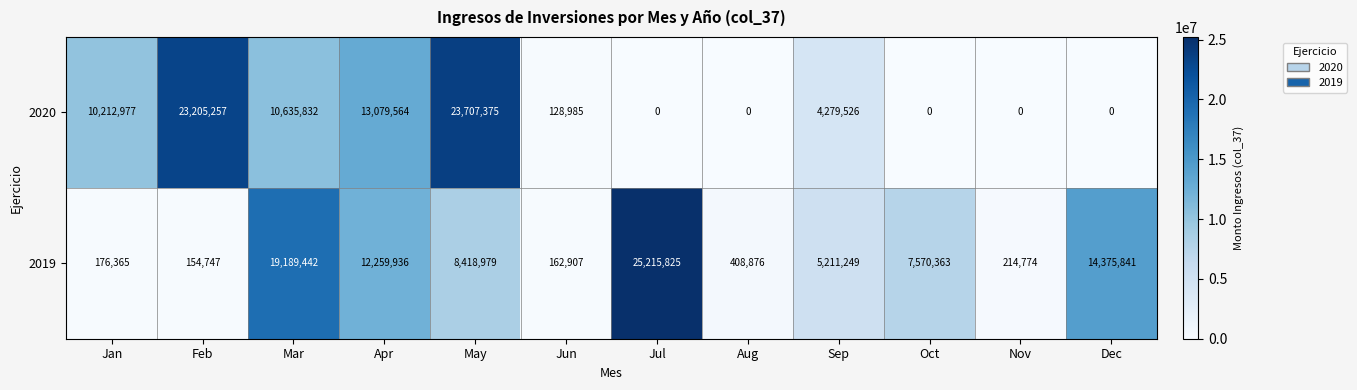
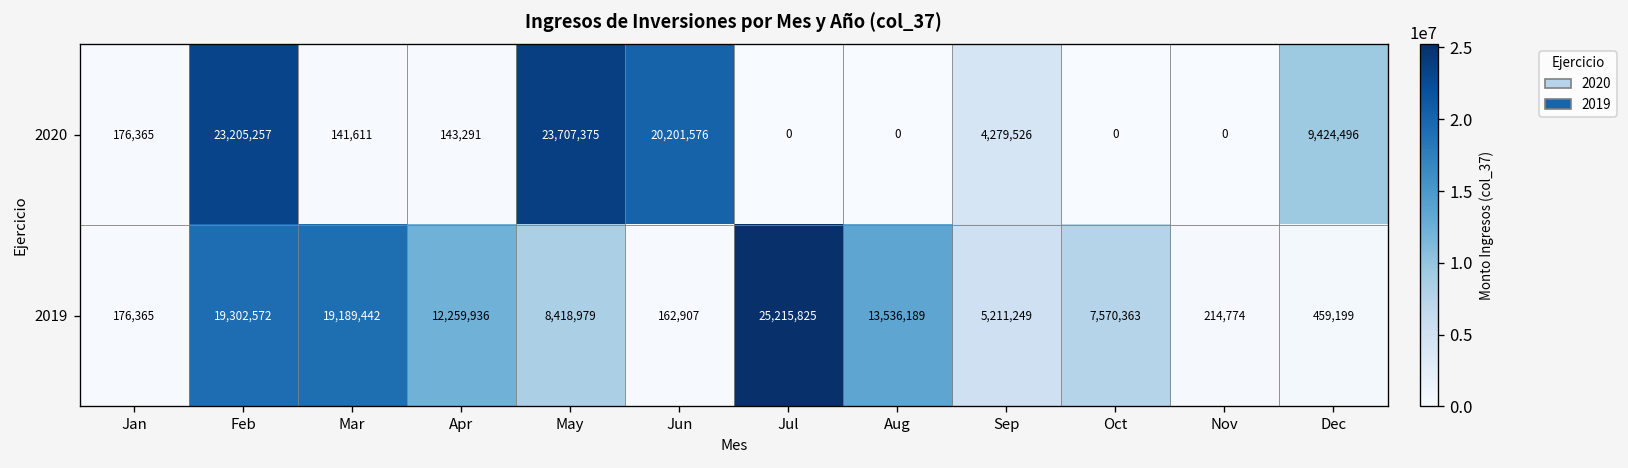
  {
    "2020": {
-     "Jan": "10,212,977",
+     "Jan": "176,365",
      "Feb": "23,205,257",
-     "Mar": "10,635,832",
-     "Apr": "13,079,564",
+     "Mar": "141,611",
+     "Apr": "143,291",
      "May": "23,707,375",
-     "Jun": "128,985",
+     "Jun": "20,201,576",
      "Jul": "0",
      "Aug": "0",
      "Sep": "4,279,526",
      "Oct": "0",
      "Nov": "0",
-     "Dec": "0"
+     "Dec": "9,424,496"
    },
    "2019": {
      "Jan": "176,365",
-     "Feb": "154,747",
+     "Feb": "19,302,572",
      "Mar": "19,189,442",
      "Apr": "12,259,936",
      "May": "8,418,979",
      "Jun": "162,907",
      "Jul": "25,215,825",
-     "Aug": "408,876",
+     "Aug": "13,536,189",
      "Sep": "5,211,249",
      "Oct": "7,570,363",
      "Nov": "214,774",
-     "Dec": "14,375,841"
+     "Dec": "459,199"
    }
  }
